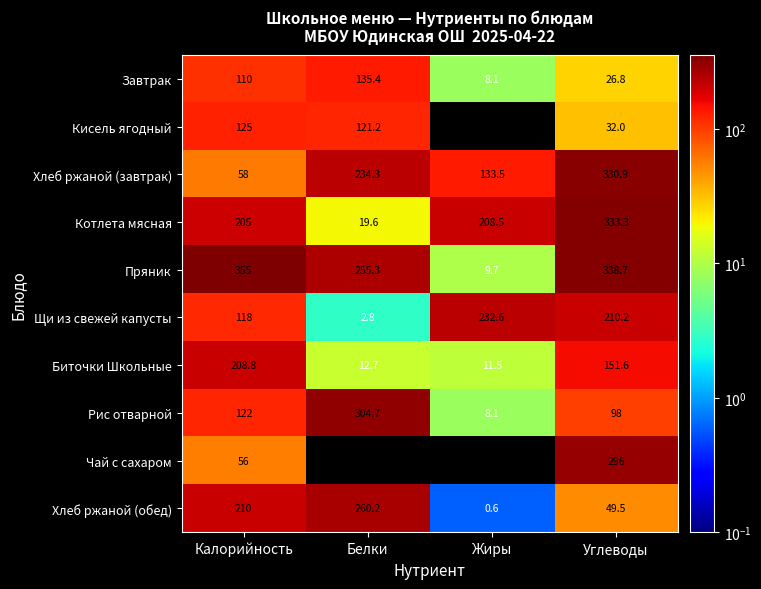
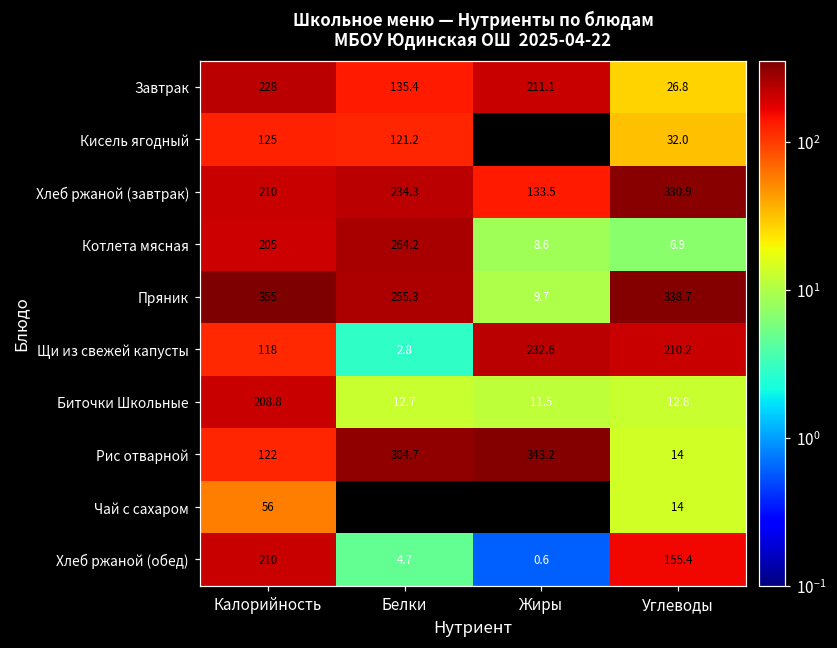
  {
    "Завтрак": {
-     "Калорийность": 110,
+     "Калорийность": 228,
      "Белки": 135.4,
-     "Жиры": 8.1,
+     "Жиры": 211.1,
      "Углеводы": 26.8
    },
    "Кисель ягодный": {
      "Калорийность": 125,
      "Белки": 121.2,
      "Углеводы": 32.0
    },
    "Хлеб ржаной (завтрак)": {
-     "Калорийность": 58,
+     "Калорийность": 210,
      "Белки": 234.3,
      "Жиры": 133.5,
      "Углеводы": 330.9
    },
    "Котлета мясная": {
      "Калорийность": 205,
-     "Белки": 19.6,
-     "Жиры": 208.5,
-     "Углеводы": 333.3
+     "Белки": 264.2,
+     "Жиры": 8.6,
+     "Углеводы": 6.9
    },
    "Пряник": {
      "Калорийность": 355,
      "Белки": 255.3,
      "Жиры": 9.7,
      "Углеводы": 338.7
    },
    "Щи из свежей капусты": {
      "Калорийность": 118,
      "Белки": 2.8,
      "Жиры": 232.6,
      "Углеводы": 210.2
    },
    "Биточки Школьные": {
      "Калорийность": 208.8,
      "Белки": 12.7,
      "Жиры": 11.5,
-     "Углеводы": 151.6
+     "Углеводы": 12.8
    },
    "Рис отварной": {
      "Калорийность": 122,
      "Белки": 304.7,
-     "Жиры": 8.1,
-     "Углеводы": 98
+     "Жиры": 343.2,
+     "Углеводы": 14
    },
    "Чай с сахаром": {
      "Калорийность": 56,
-     "Углеводы": 296
+     "Углеводы": 14
    },
    "Хлеб ржаной (обед)": {
      "Калорийность": 210,
-     "Белки": 260.2,
+     "Белки": 4.7,
      "Жиры": 0.6,
-     "Углеводы": 49.5
+     "Углеводы": 155.4
    }
  }
